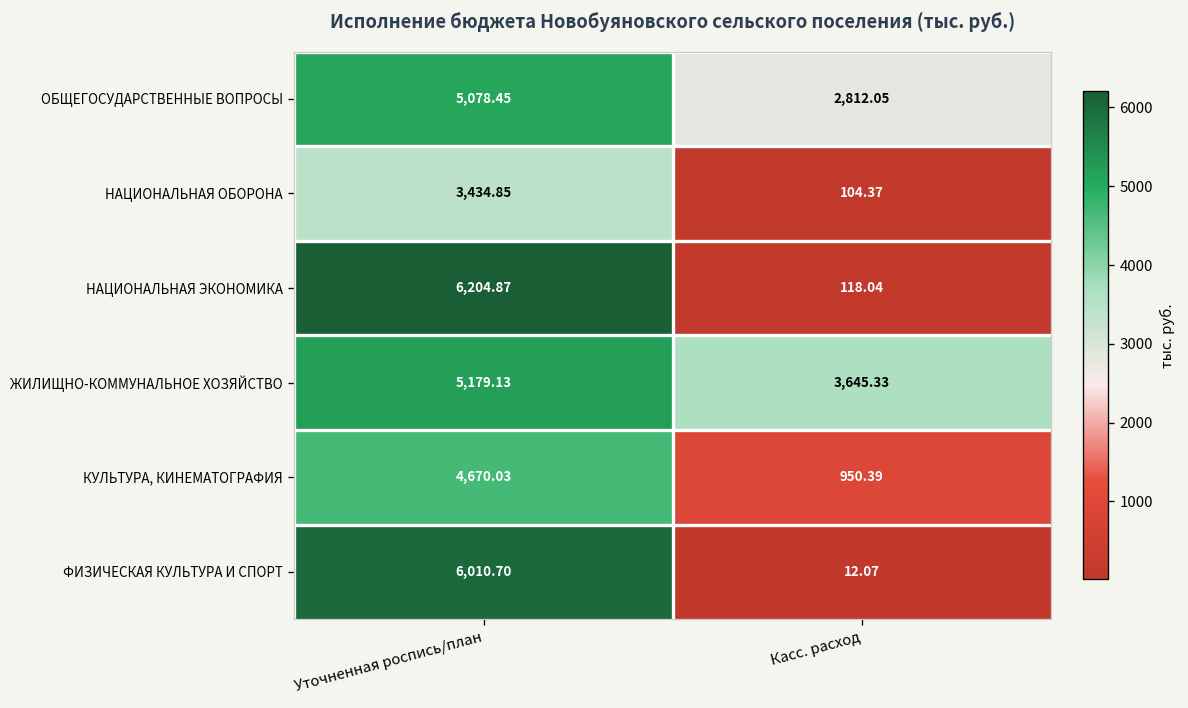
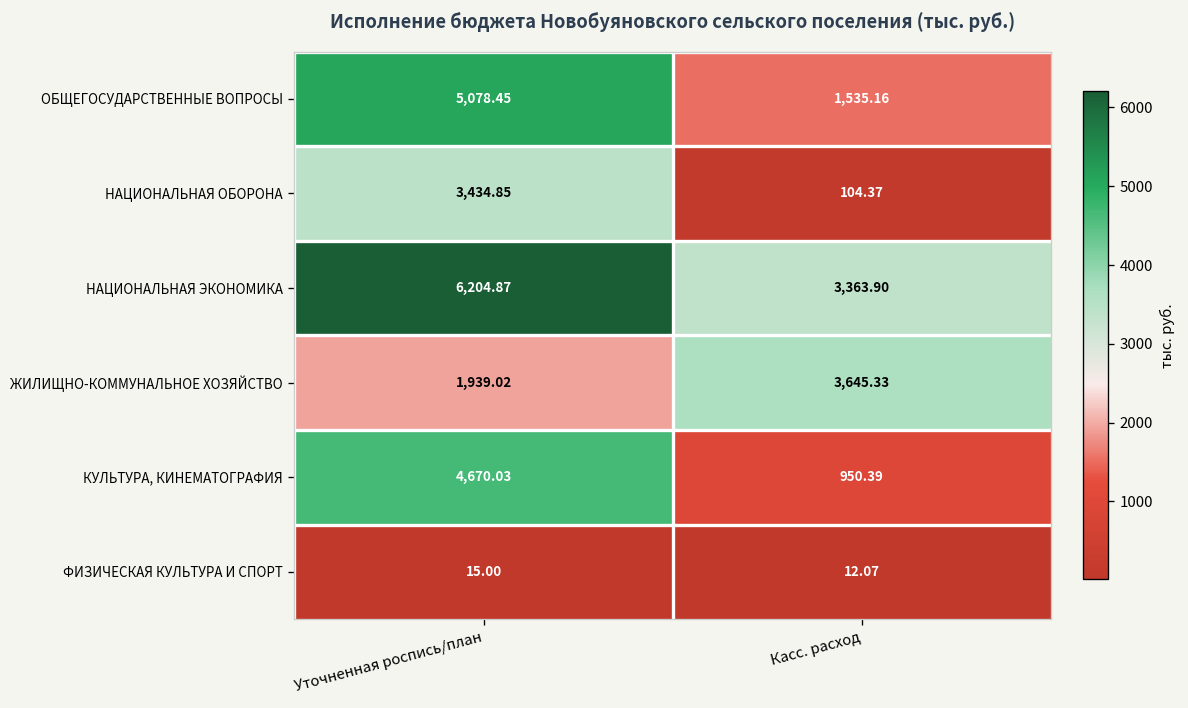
  {
    "ОБЩЕГОСУДАРСТВЕННЫЕ ВОПРОСЫ": {
      "Уточненная роспись/план": "5,078.45",
-     "Касс. расход": "2,812.05"
+     "Касс. расход": "1,535.16"
    },
    "НАЦИОНАЛЬНАЯ ОБОРОНА": {
      "Уточненная роспись/план": "3,434.85",
      "Касс. расход": "104.37"
    },
    "НАЦИОНАЛЬНАЯ ЭКОНОМИКА": {
      "Уточненная роспись/план": "6,204.87",
-     "Касс. расход": "118.04"
+     "Касс. расход": "3,363.90"
    },
    "ЖИЛИЩНО-КОММУНАЛЬНОЕ ХОЗЯЙСТВО": {
-     "Уточненная роспись/план": "5,179.13",
+     "Уточненная роспись/план": "1,939.02",
      "Касс. расход": "3,645.33"
    },
    "КУЛЬТУРА, КИНЕМАТОГРАФИЯ": {
      "Уточненная роспись/план": "4,670.03",
      "Касс. расход": "950.39"
    },
    "ФИЗИЧЕСКАЯ КУЛЬТУРА И СПОРТ": {
-     "Уточненная роспись/план": "6,010.70",
+     "Уточненная роспись/план": "15.00",
      "Касс. расход": "12.07"
    }
  }
